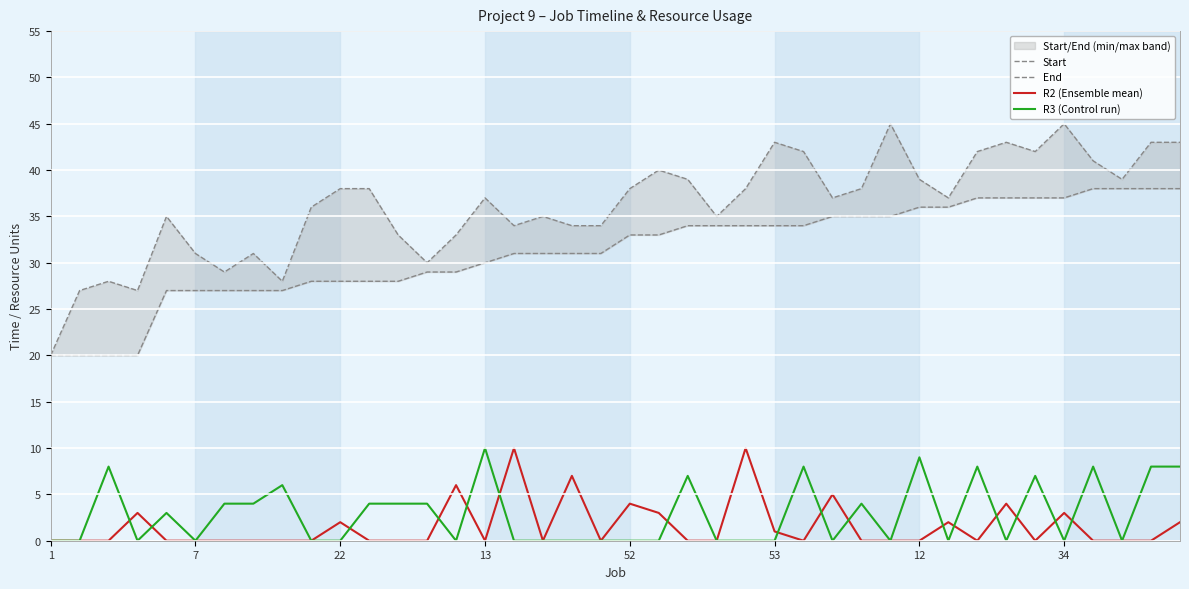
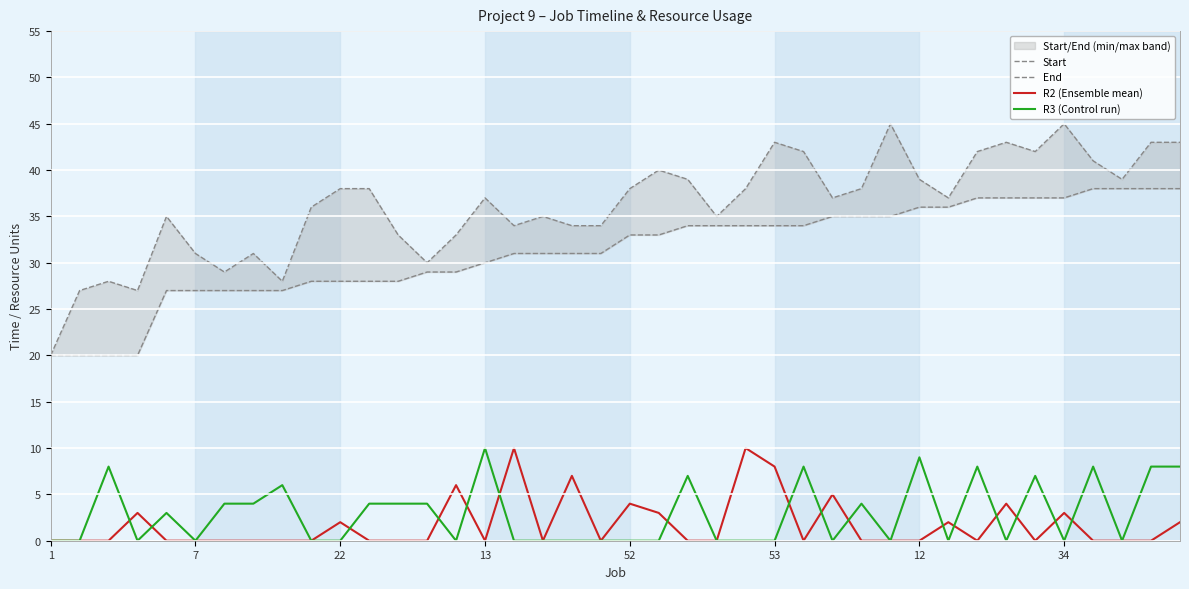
  {
    "R2 (Ensemble mean)": {
      "52": 4,
-     "53": 1
+     "53": 8
    },
    "R3 (Control run)": {
      "52": 0,
      "53": 0
    }
  }
